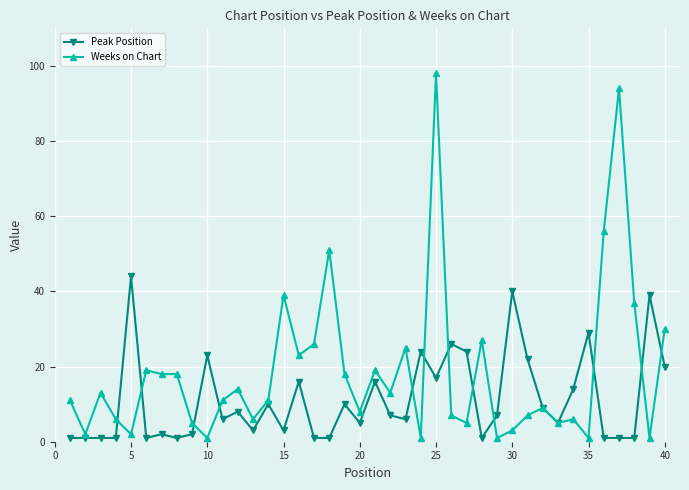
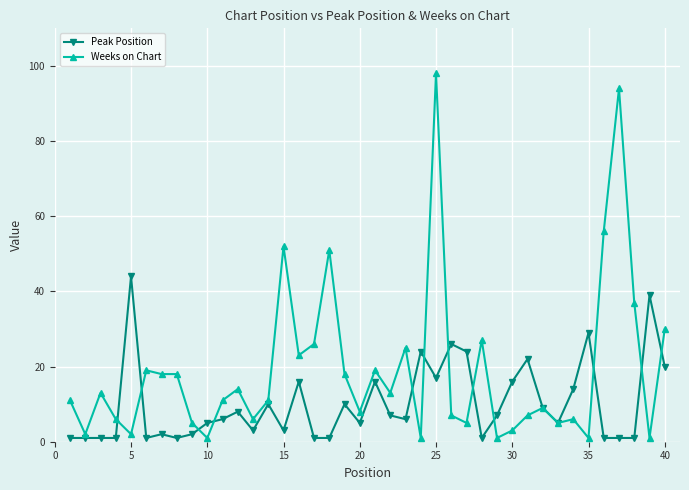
  {
    "Peak Position": {
      "5": 44,
-     "10": 23,
+     "10": 5,
      "15": 3,
      "20": 5,
      "25": 17,
-     "30": 40,
+     "30": 16,
      "35": 29,
      "40": 20
    },
    "Weeks on Chart": {
      "5": 2,
      "10": 1,
-     "15": 39,
+     "15": 52,
      "20": 8,
      "25": 98,
      "30": 3,
      "35": 1,
      "40": 30
    }
  }
